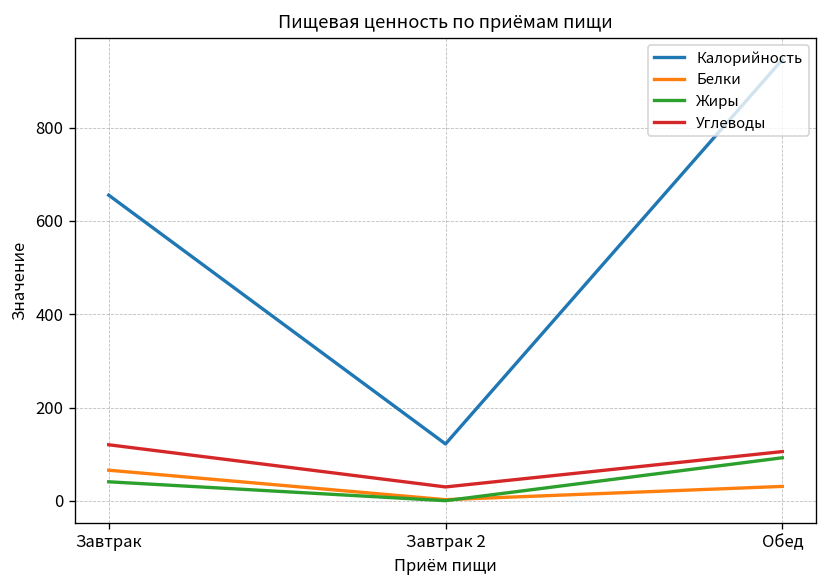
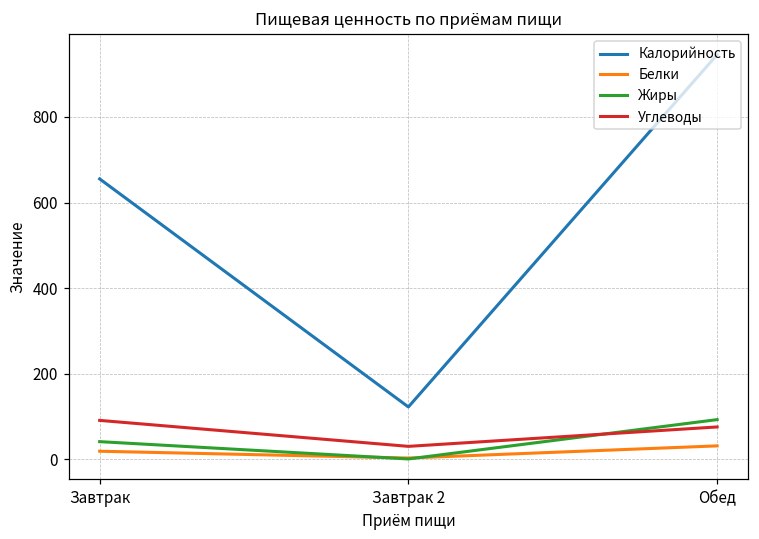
  {
    "Калорийность": {
      "Завтрак": 660,
      "Завтрак 2": 120
    },
    "Белки": {
-     "Завтрак": 70,
+     "Завтрак": 20,
      "Обед": 30
    },
    "Жиры": {
      "Завтрак": 40,
      "Обед": 90
    },
    "Углеводы": {
-     "Завтрак": 120,
+     "Завтрак": 90,
      "Завтрак 2": 30,
-     "Обед": 110
+     "Обед": 80
    }
  }
